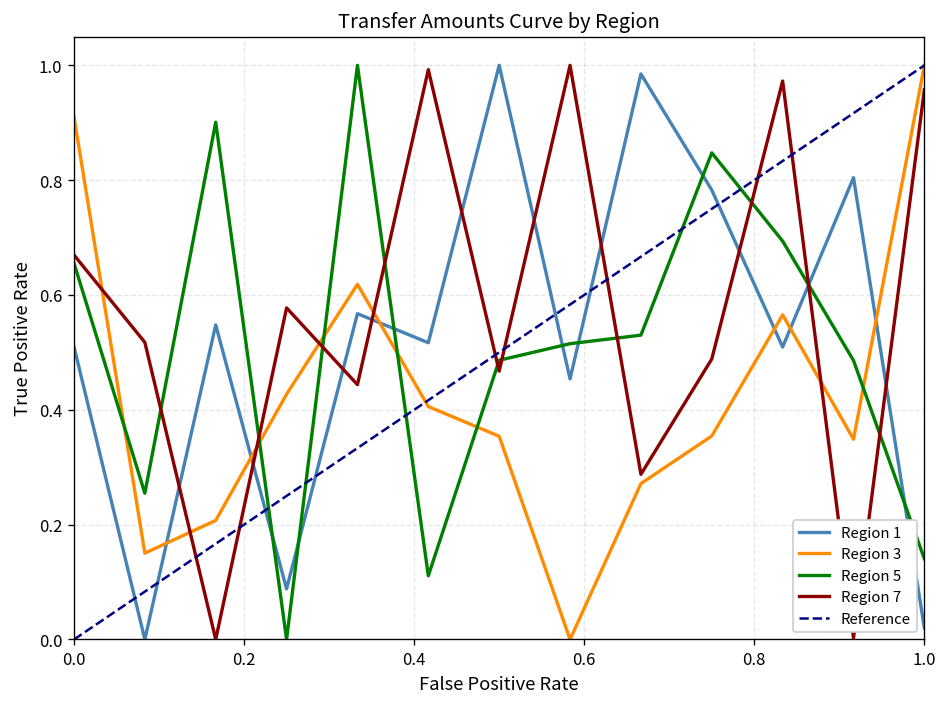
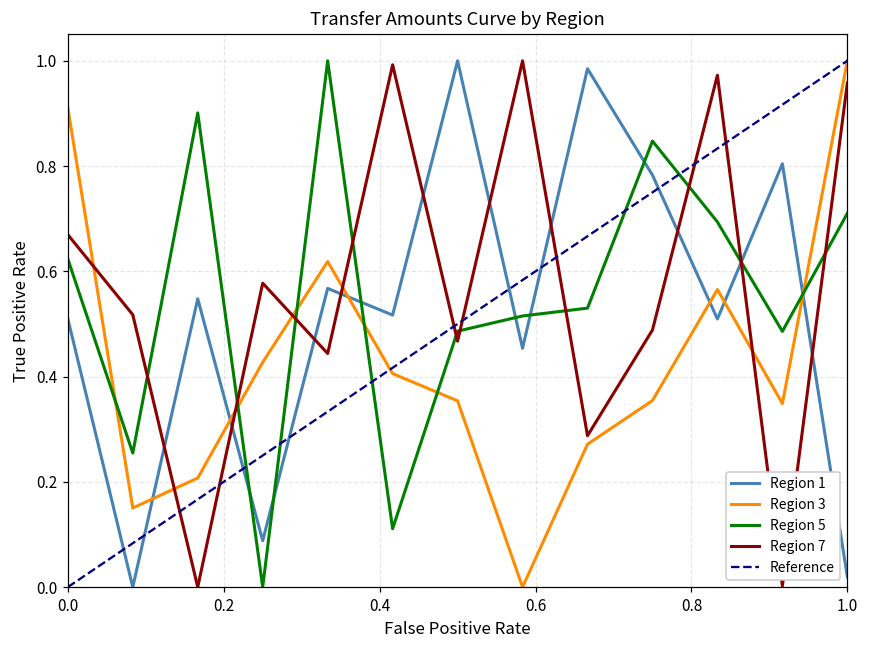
  {
    "Region 1": {
      "0.0": 0.51,
      "1.0": 0.02
    },
    "Region 3": {
      "0.0": 0.91
    },
    "Region 5": {
-     "0.0": 0.66,
-     "1.0": 0.14
+     "0.0": 0.62,
+     "1.0": 0.71
    },
    "Region 7": {
      "0.0": 0.67,
      "1.0": 0.96
    },
    "Reference": {
      "0.0": 0.00
    }
  }
